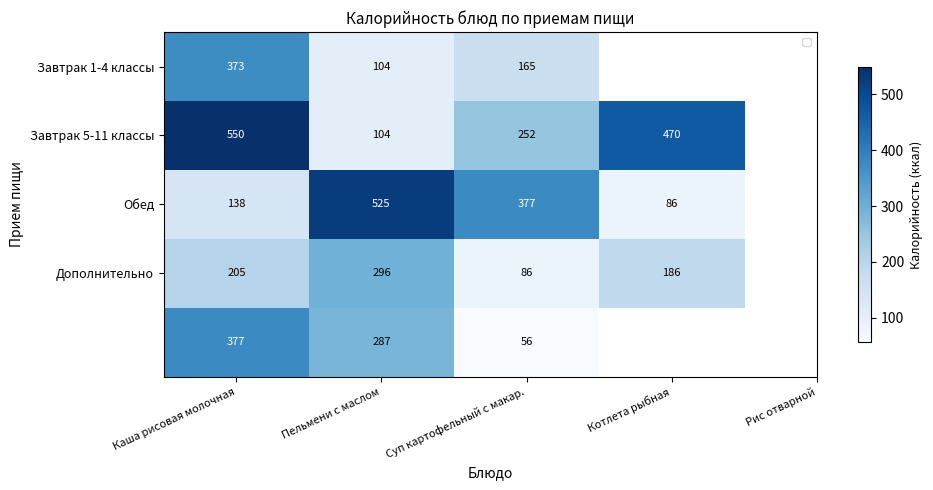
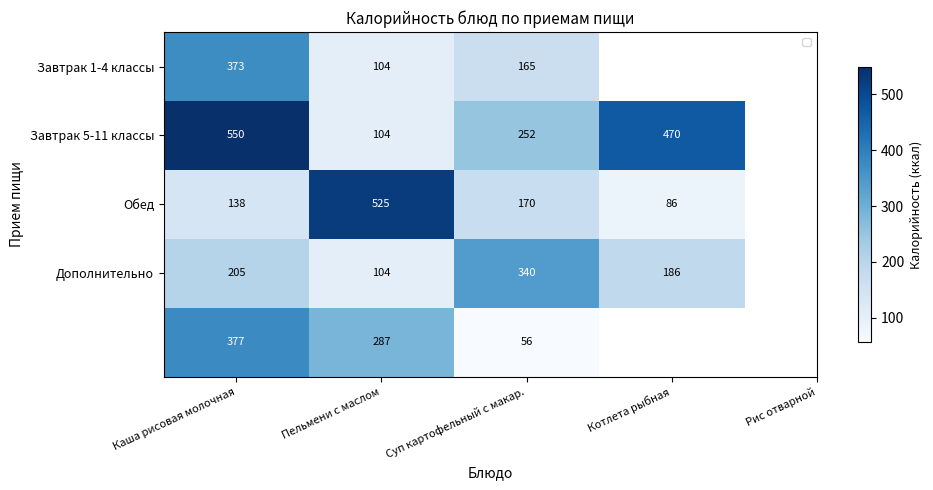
  {
    "Завтрак 1-4 классы": {
      "Каша рисовая молочная": 373,
      "Пельмени с маслом": 104,
      "Суп картофельный с макар.": 165
    },
    "Завтрак 5-11 классы": {
      "Каша рисовая молочная": 550,
      "Пельмени с маслом": 104,
      "Суп картофельный с макар.": 252,
      "Котлета рыбная": 470
    },
    "Обед": {
      "Каша рисовая молочная": 138,
      "Пельмени с маслом": 525,
-     "Суп картофельный с макар.": 377,
+     "Суп картофельный с макар.": 170,
      "Котлета рыбная": 86
    },
    "Дополнительно": {
      "Каша рисовая молочная": 205,
-     "Пельмени с маслом": 296,
-     "Суп картофельный с макар.": 86,
+     "Пельмени с маслом": 104,
+     "Суп картофельный с макар.": 340,
      "Котлета рыбная": 186
    }
  }
